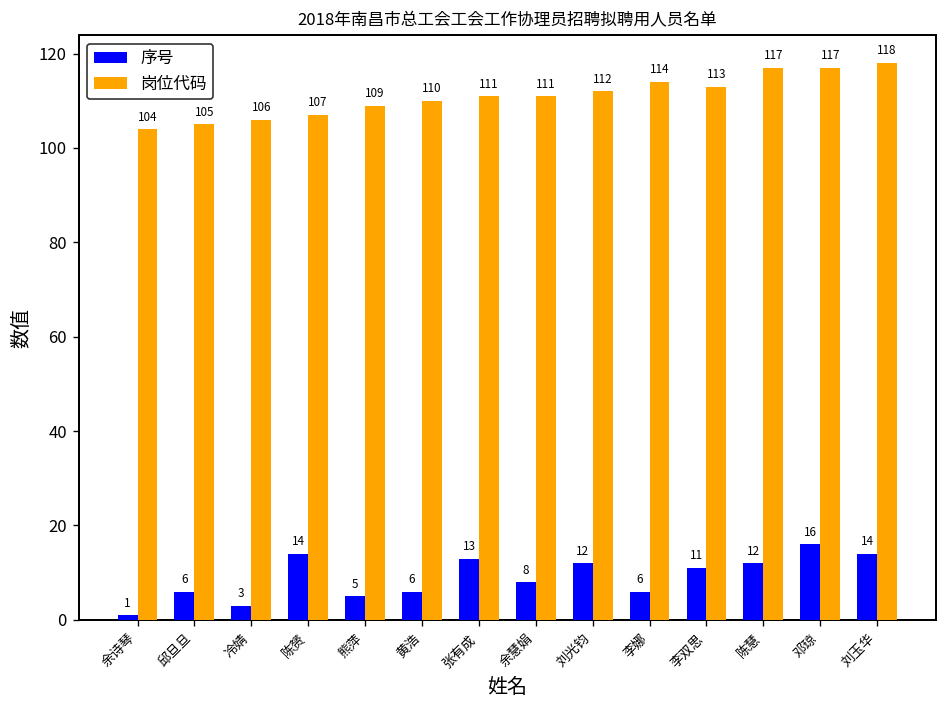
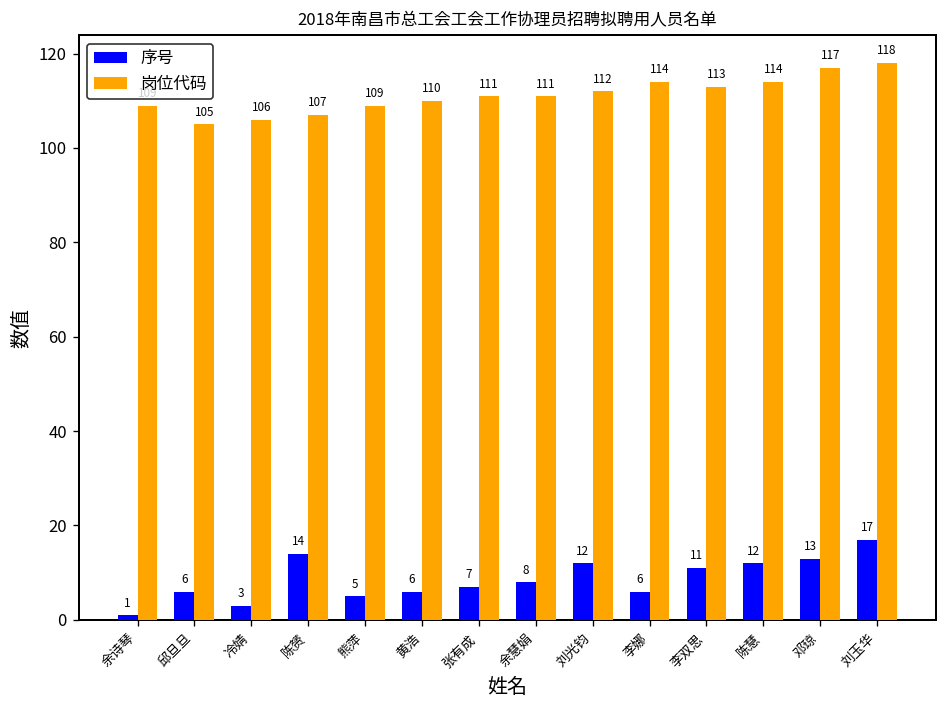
  {
    "序号": {
      "余诗琴": 1,
      "邱旦旦": 6,
      "冷婧": 3,
      "陈赟": 14,
      "熊萍": 5,
      "黄浩": 6,
-     "张有成": 13,
+     "张有成": 7,
      "余慧娟": 8,
      "刘光钧": 12,
      "李娜": 6,
      "李双思": 11,
      "陈慧": 12,
-     "邓琼": 16,
-     "刘玉华": 14
+     "邓琼": 13,
+     "刘玉华": 17
    },
    "岗位代码": {
-     "余诗琴": 104,
+     "余诗琴": 109,
      "邱旦旦": 105,
      "冷婧": 106,
      "陈赟": 107,
      "熊萍": 109,
      "黄浩": 110,
      "张有成": 111,
      "余慧娟": 111,
      "刘光钧": 112,
      "李娜": 114,
      "李双思": 113,
-     "陈慧": 117,
+     "陈慧": 114,
      "邓琼": 117,
      "刘玉华": 118
    }
  }
